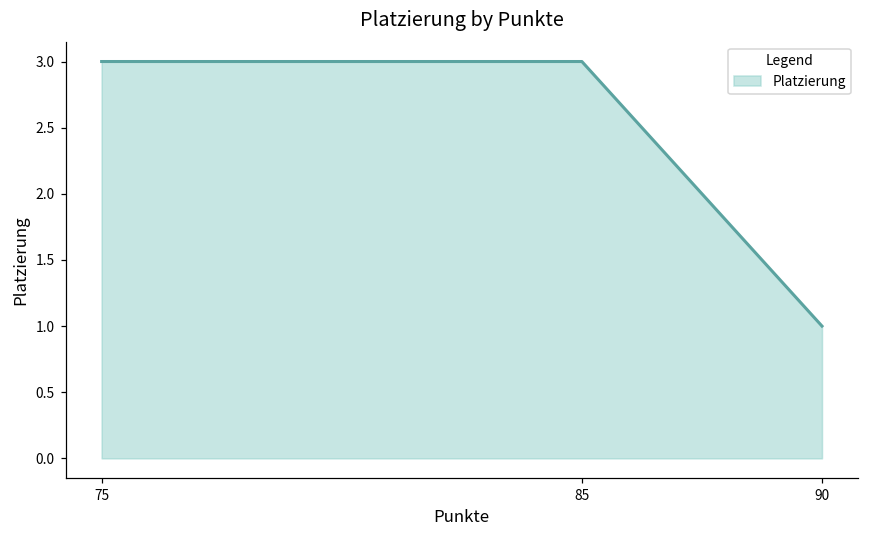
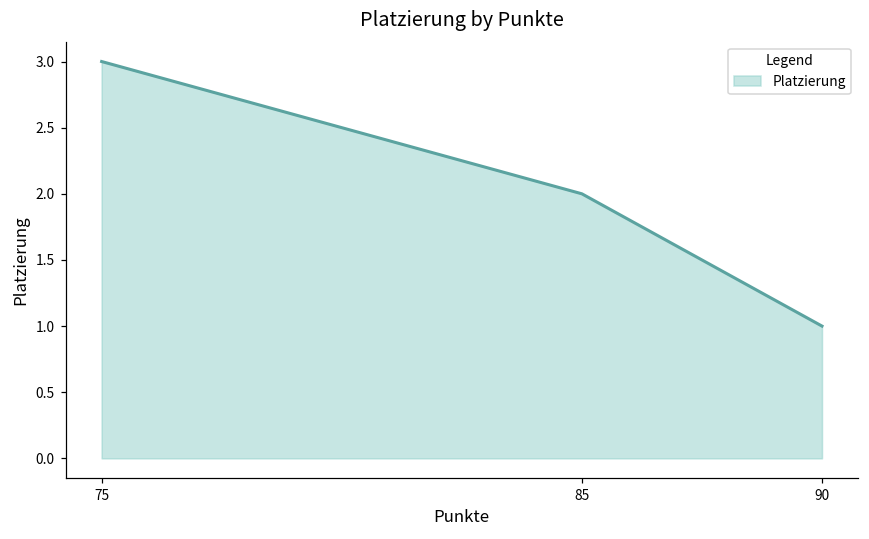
  {
    "75": 3,
-   "85": 3,
+   "85": 2,
    "90": 1
  }
